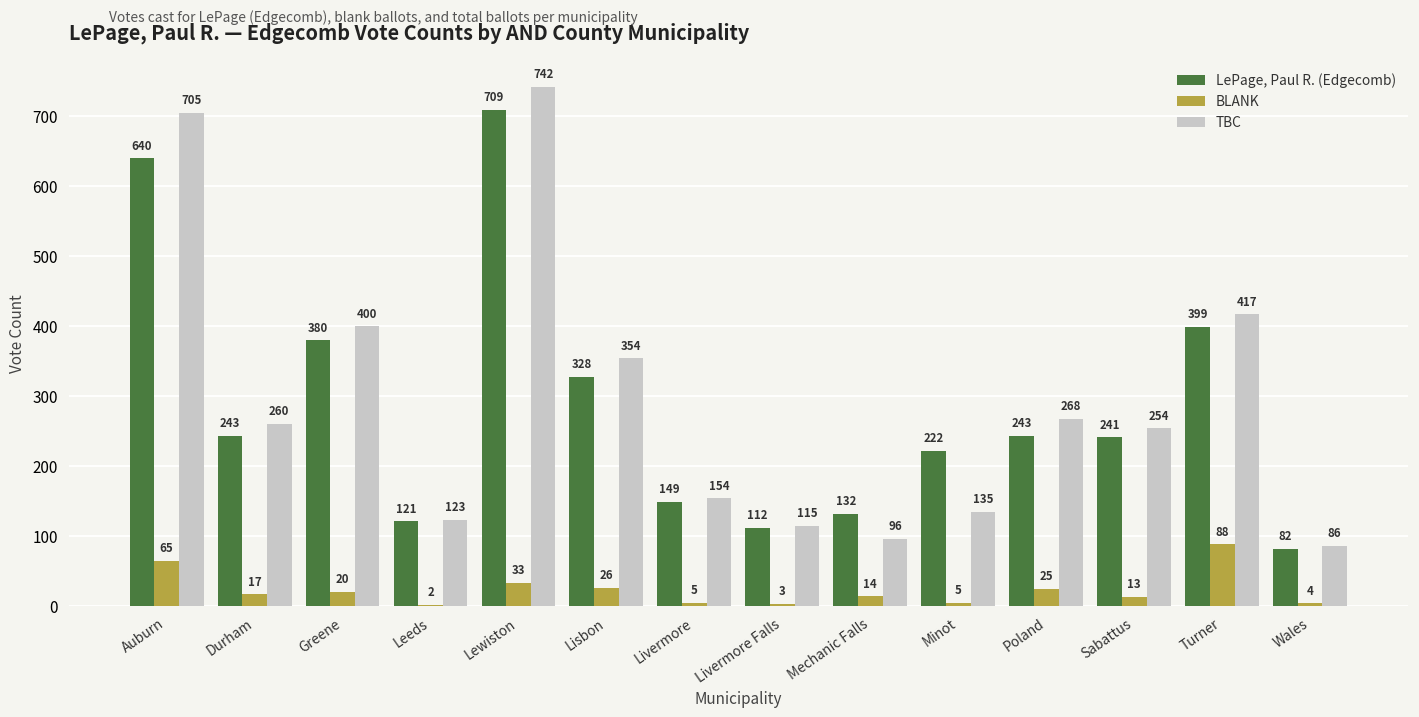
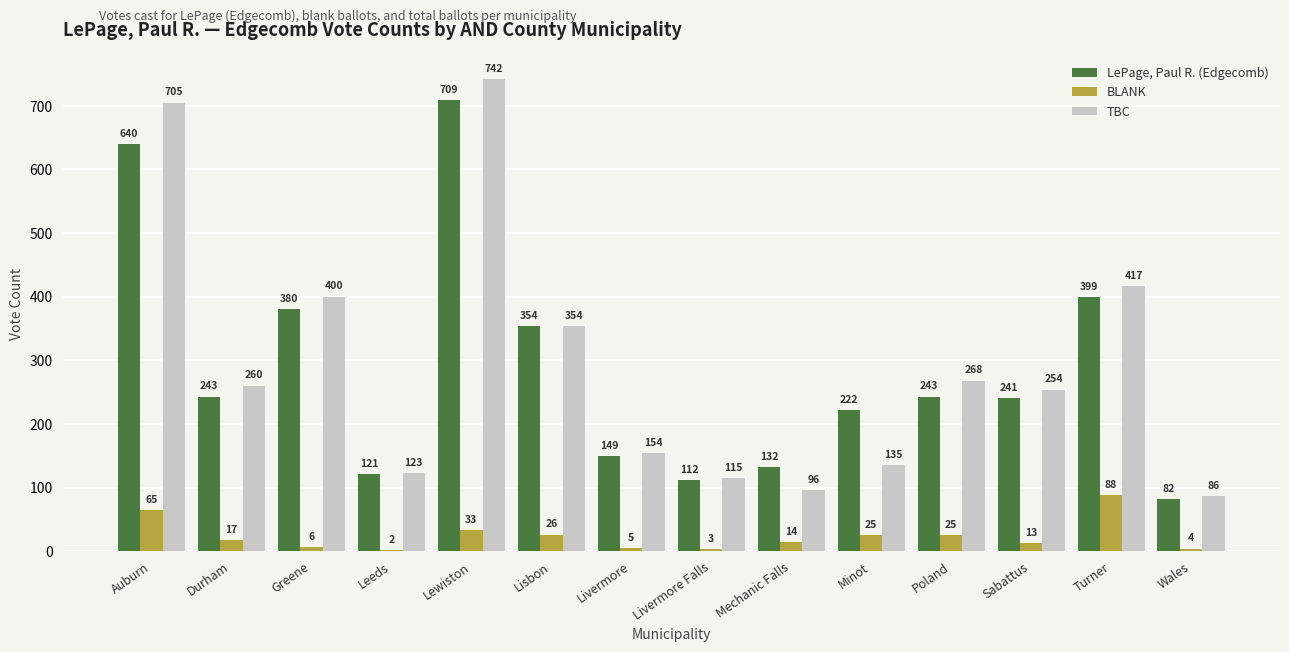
  {
    "LePage, Paul R. (Edgecomb)": {
      "Auburn": 640,
      "Durham": 243,
      "Greene": 380,
      "Leeds": 121,
      "Lewiston": 709,
-     "Lisbon": 328,
+     "Lisbon": 354,
      "Livermore": 149,
      "Livermore Falls": 112,
      "Mechanic Falls": 132,
      "Minot": 222,
      "Poland": 243,
      "Sabattus": 241,
      "Turner": 399,
      "Wales": 82
    },
    "BLANK": {
      "Auburn": 65,
      "Durham": 17,
-     "Greene": 20,
+     "Greene": 6,
      "Leeds": 2,
      "Lewiston": 33,
      "Lisbon": 26,
      "Livermore": 5,
      "Livermore Falls": 3,
      "Mechanic Falls": 14,
-     "Minot": 5,
+     "Minot": 25,
      "Poland": 25,
      "Sabattus": 13,
      "Turner": 88,
      "Wales": 4
    },
    "TBC": {
      "Auburn": 705,
      "Durham": 260,
      "Greene": 400,
      "Leeds": 123,
      "Lewiston": 742,
      "Lisbon": 354,
      "Livermore": 154,
      "Livermore Falls": 115,
      "Mechanic Falls": 96,
      "Minot": 135,
      "Poland": 268,
      "Sabattus": 254,
      "Turner": 417,
      "Wales": 86
    }
  }
